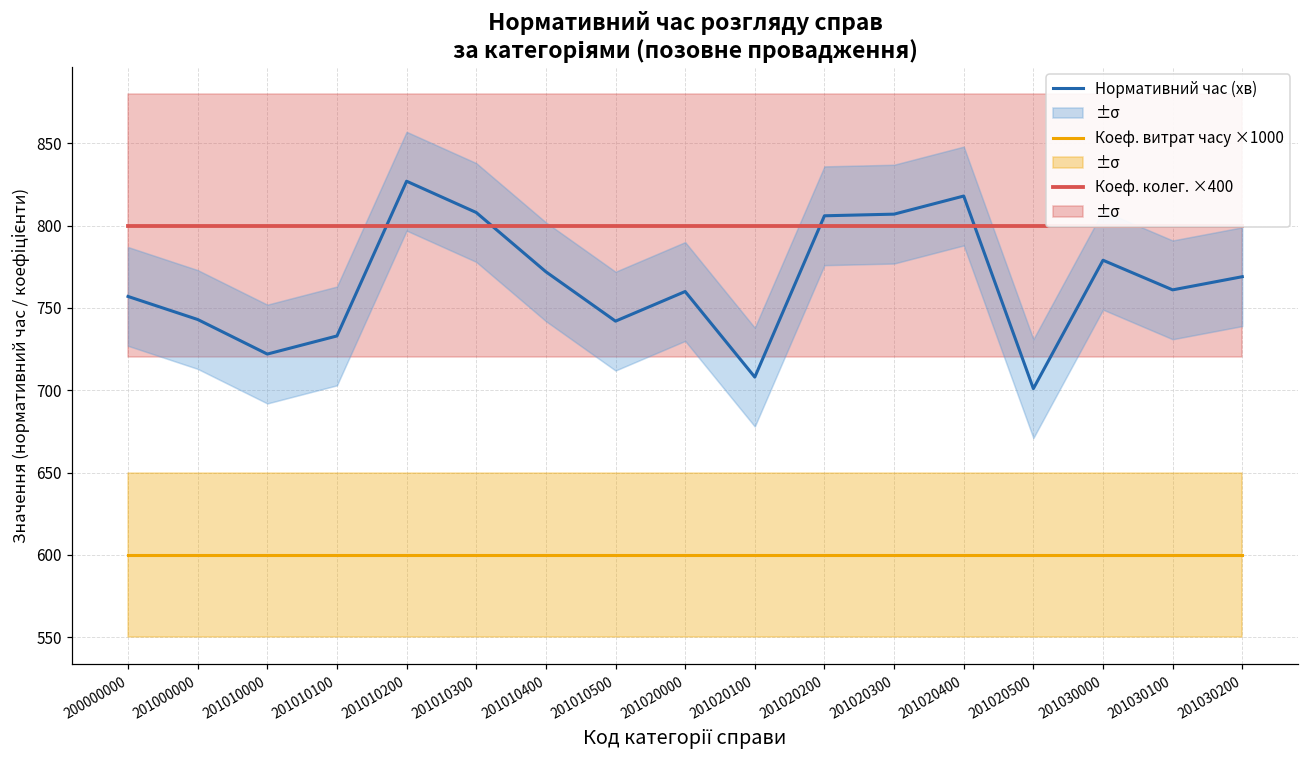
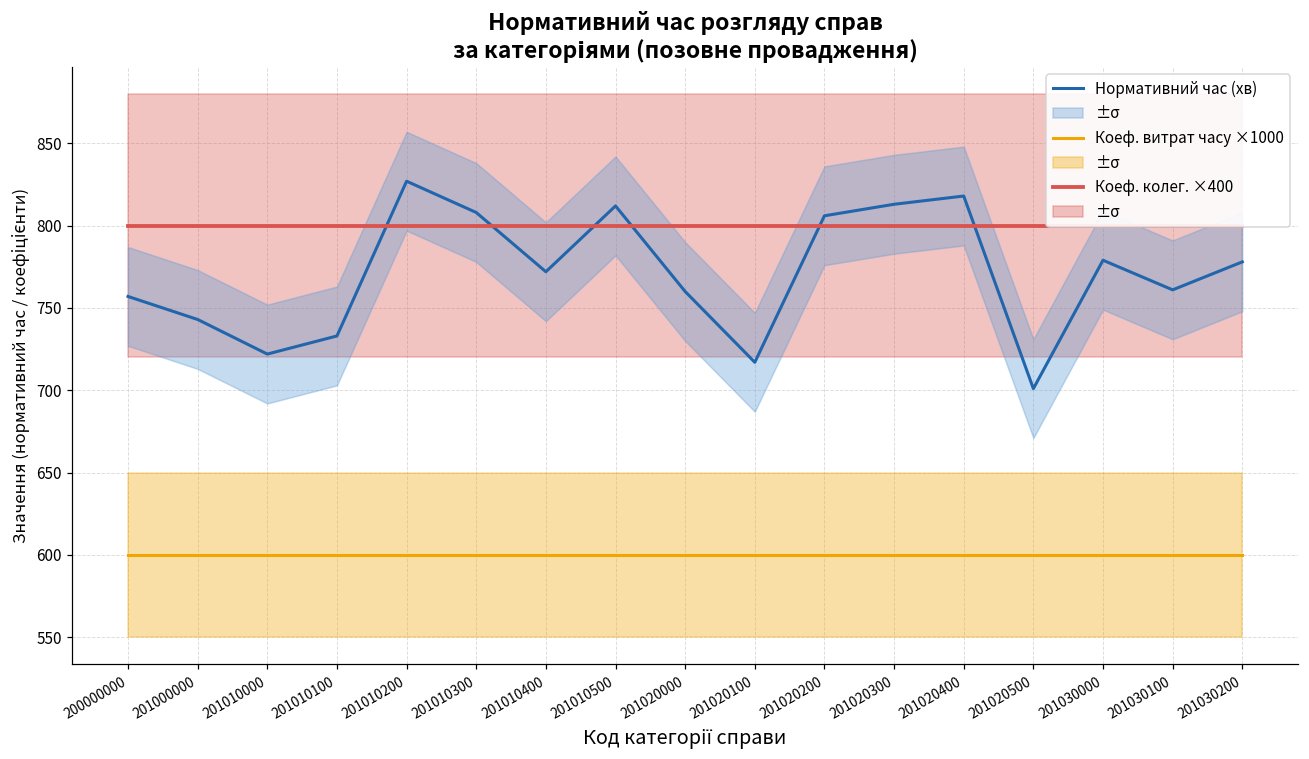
  {
    "Нормативний час (хв)": {
      "200000000": 757,
      "201000000": 743,
      "201010000": 722,
      "201010100": 733,
      "201010200": 827,
      "201010300": 808,
      "201010400": 772,
-     "201010500": 742,
+     "201010500": 812,
      "201020000": 760,
-     "201020100": 708,
+     "201020100": 717,
      "201020200": 806,
-     "201020300": 807,
+     "201020300": 813,
      "201020400": 818,
      "201020500": 701,
      "201030000": 779,
      "201030100": 761,
-     "201030200": 769
+     "201030200": 778
    }
  }
